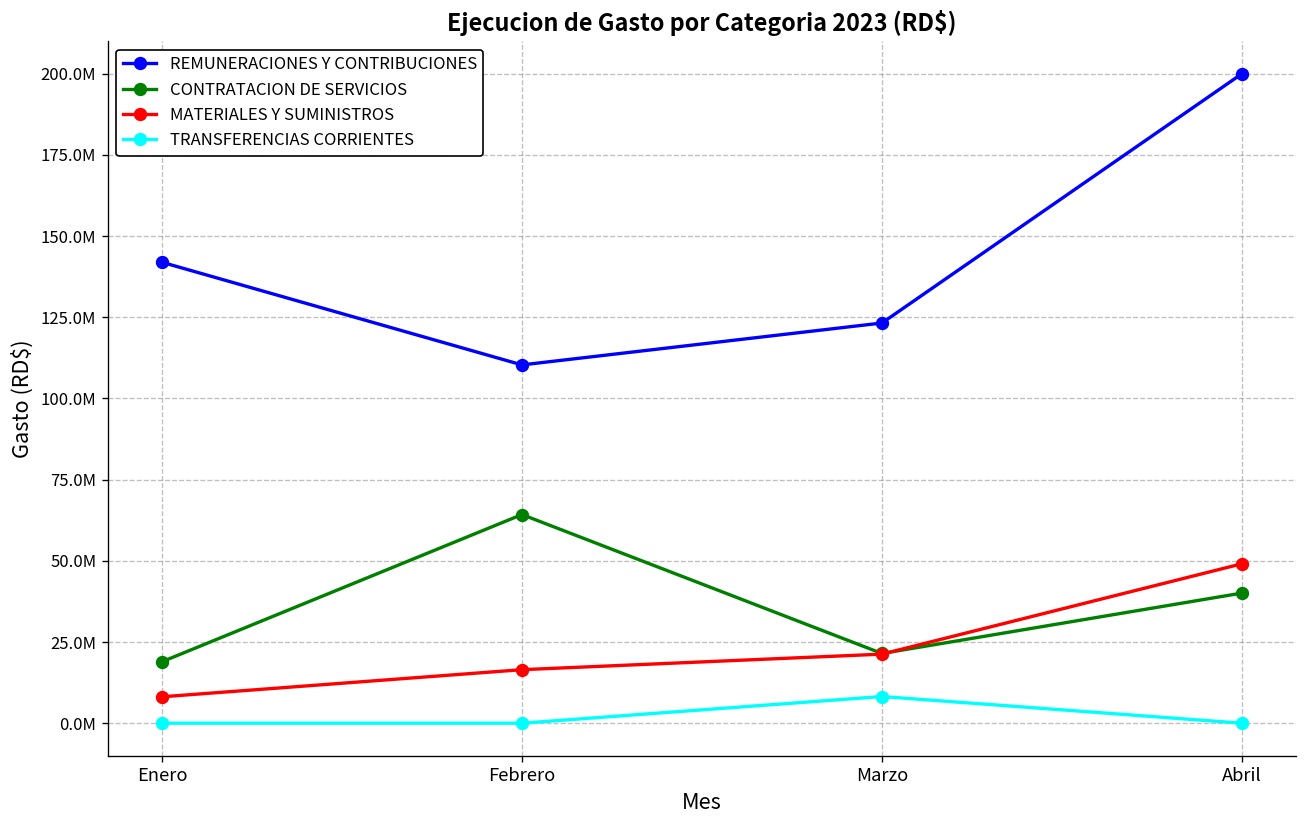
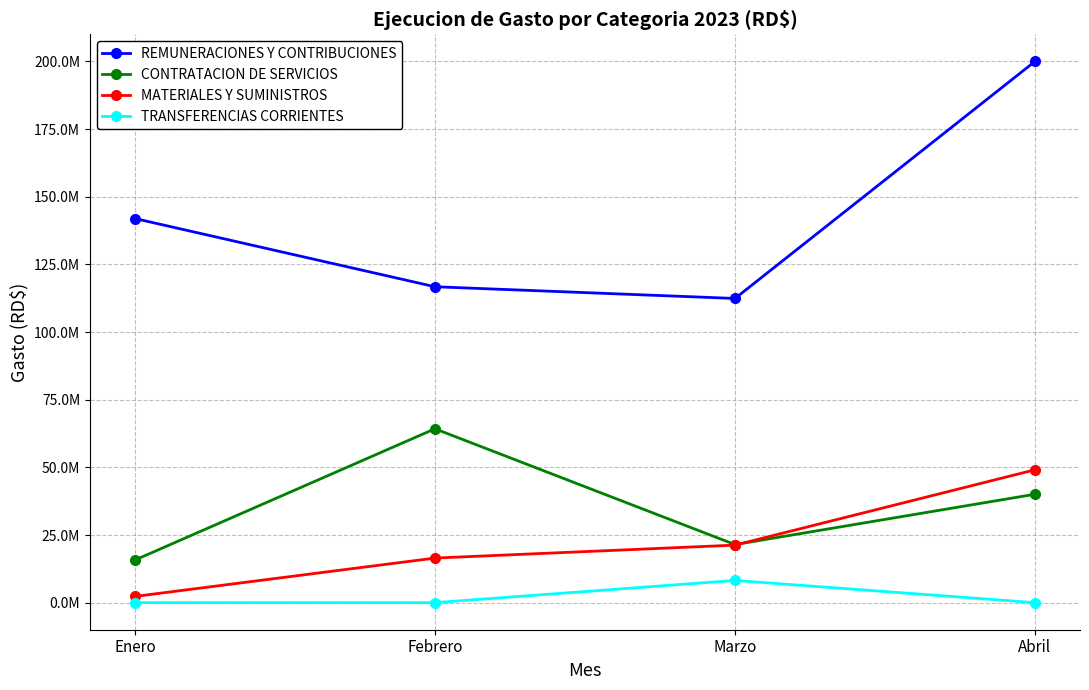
  {
    "REMUNERACIONES Y CONTRIBUCIONES": {
      "Enero": 142000000,
-     "Febrero": 110000000,
-     "Marzo": 123000000,
+     "Febrero": 117000000,
+     "Marzo": 112000000,
      "Abril": 200000000
    },
    "CONTRATACION DE SERVICIOS": {
-     "Enero": 19000000,
+     "Enero": 16000000,
      "Febrero": 64000000,
      "Abril": 40000000
    },
    "MATERIALES Y SUMINISTROS": {
-     "Enero": 8000000,
+     "Enero": 2000000,
      "Febrero": 16000000,
      "Abril": 49000000
    },
    "TRANSFERENCIAS CORRIENTES": {
      "Enero": 0,
      "Febrero": 0,
      "Marzo": 8000000,
      "Abril": 0
    }
  }
